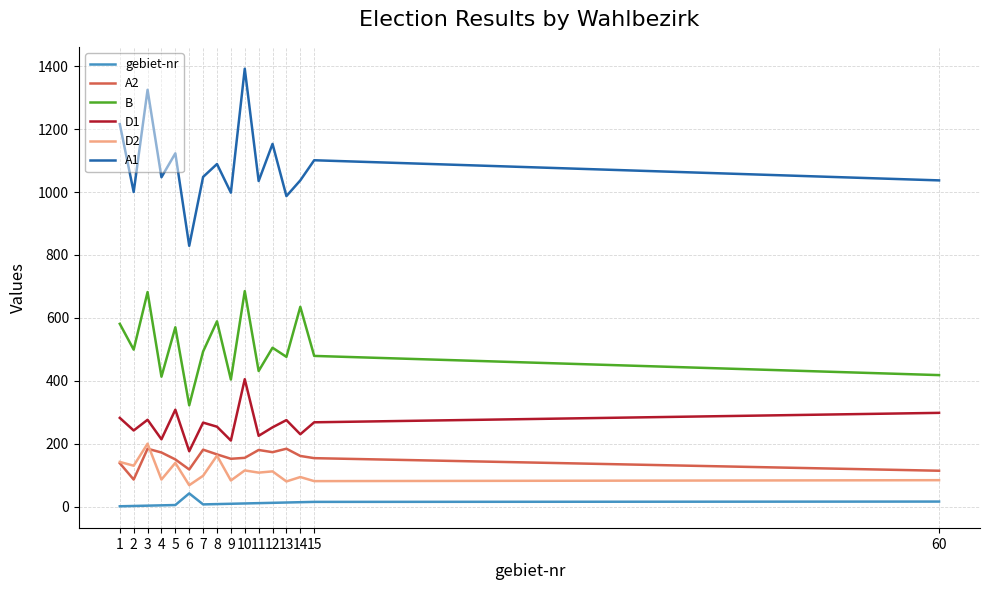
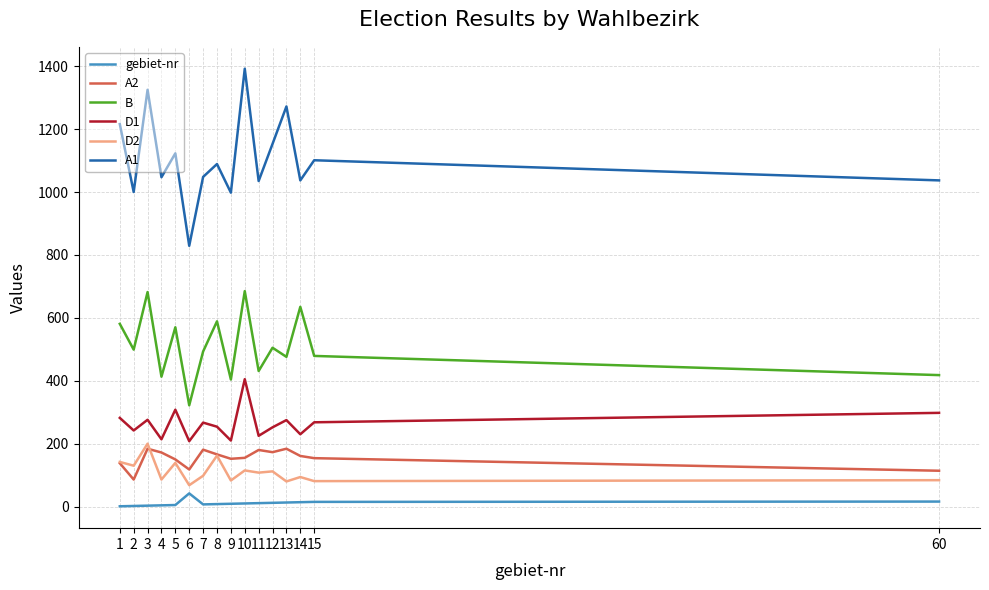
  {
    "gebiet-nr": {
      "1": 0,
      "2": 0,
      "3": 0,
      "4": 0,
      "5": 10,
      "6": 40,
      "7": 10,
      "8": 10,
      "9": 10,
      "10": 10,
      "11": 10,
      "12": 10,
      "13": 10,
      "14": 10,
      "15": 20,
      "60": 20
    },
    "A2": {
      "2": 90,
      "3": 180,
      "4": 170,
      "5": 150,
      "6": 120,
      "7": 180,
      "9": 150,
      "10": 160,
      "11": 180,
      "12": 170,
      "13": 180,
      "14": 160,
      "15": 150,
      "60": 110
    },
    "B": {
      "1": 580,
      "2": 500,
      "3": 680,
      "4": 410,
      "5": 570,
      "6": 320,
      "7": 490,
      "8": 590,
      "9": 400,
      "10": 690,
      "11": 430,
      "12": 510,
      "13": 480,
      "14": 640,
      "15": 480,
      "60": 420
    },
    "D1": {
      "1": 280,
      "2": 240,
      "3": 280,
      "4": 210,
      "5": 310,
-     "6": 180,
+     "6": 210,
      "7": 270,
      "8": 250,
      "9": 210,
      "10": 410,
      "11": 230,
      "12": 250,
      "13": 280,
      "14": 230,
      "15": 270,
      "60": 300
    },
    "D2": {
      "2": 130,
      "3": 200,
      "4": 90,
      "5": 140,
      "6": 70,
      "7": 100,
      "9": 80,
      "10": 120,
      "11": 110,
      "12": 110,
      "13": 80,
      "14": 90,
      "15": 80,
      "60": 80
    },
    "A1": {
      "2": 1000,
      "4": 1050,
      "6": 830,
      "7": 1050,
      "8": 1090,
      "9": 1000,
      "10": 1390,
      "11": 1040,
      "12": 1150,
-     "13": 990,
+     "13": 1270,
      "14": 1040,
      "15": 1100,
      "60": 1040
    }
  }
